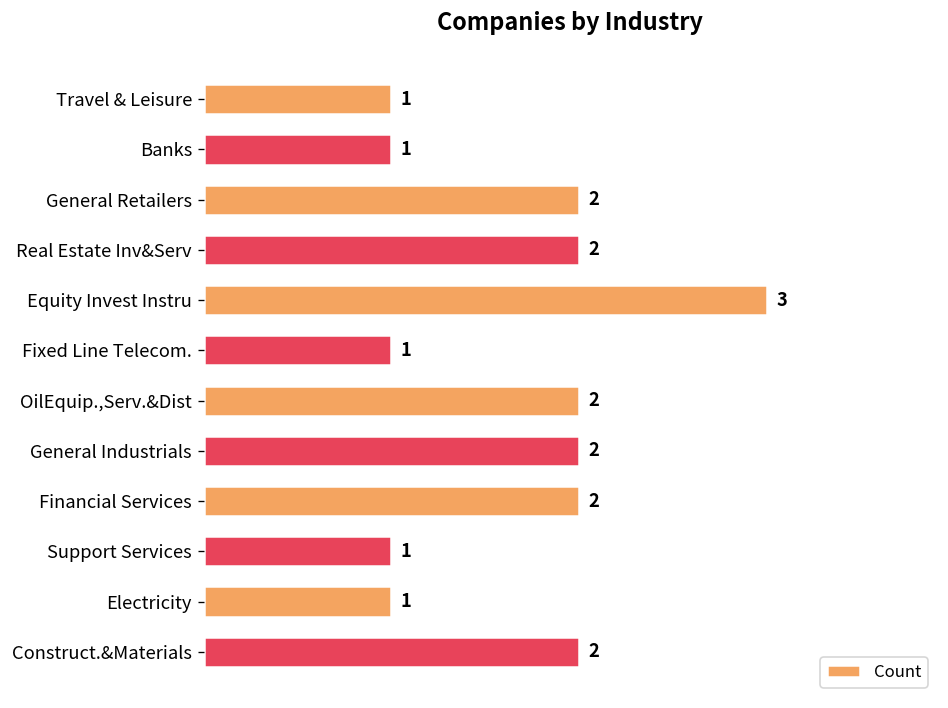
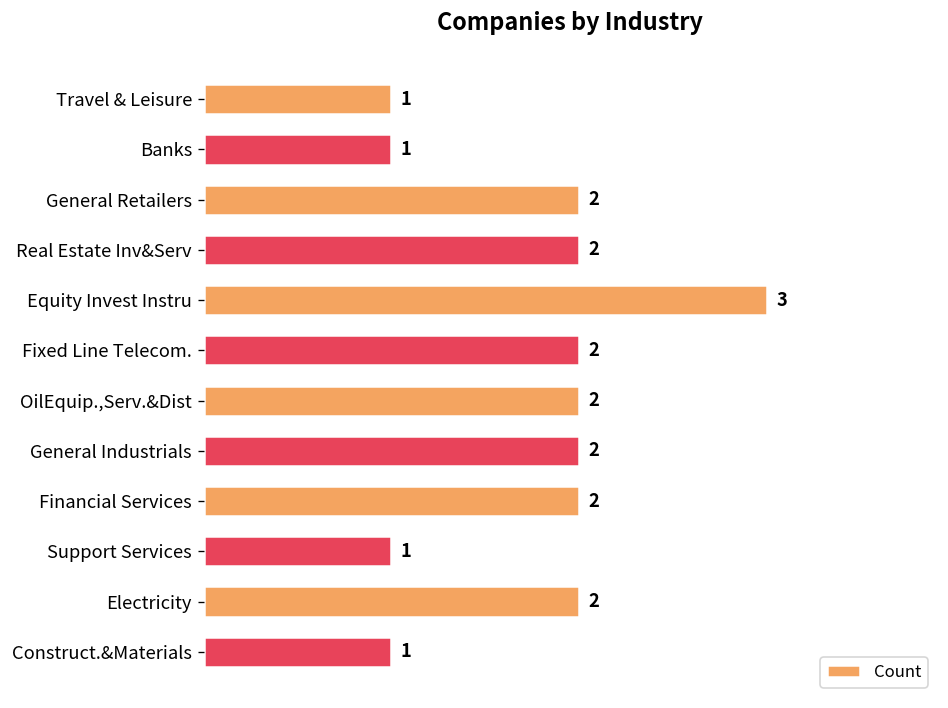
  {
    "Travel & Leisure": 1,
    "Banks": 1,
    "General Retailers": 2,
    "Real Estate Inv&Serv": 2,
    "Equity Invest Instru": 3,
-   "Fixed Line Telecom.": 1,
+   "Fixed Line Telecom.": 2,
    "OilEquip.,Serv.&Dist": 2,
    "General Industrials": 2,
    "Financial Services": 2,
    "Support Services": 1,
-   "Electricity": 1,
-   "Construct.&Materials": 2
+   "Electricity": 2,
+   "Construct.&Materials": 1
  }
